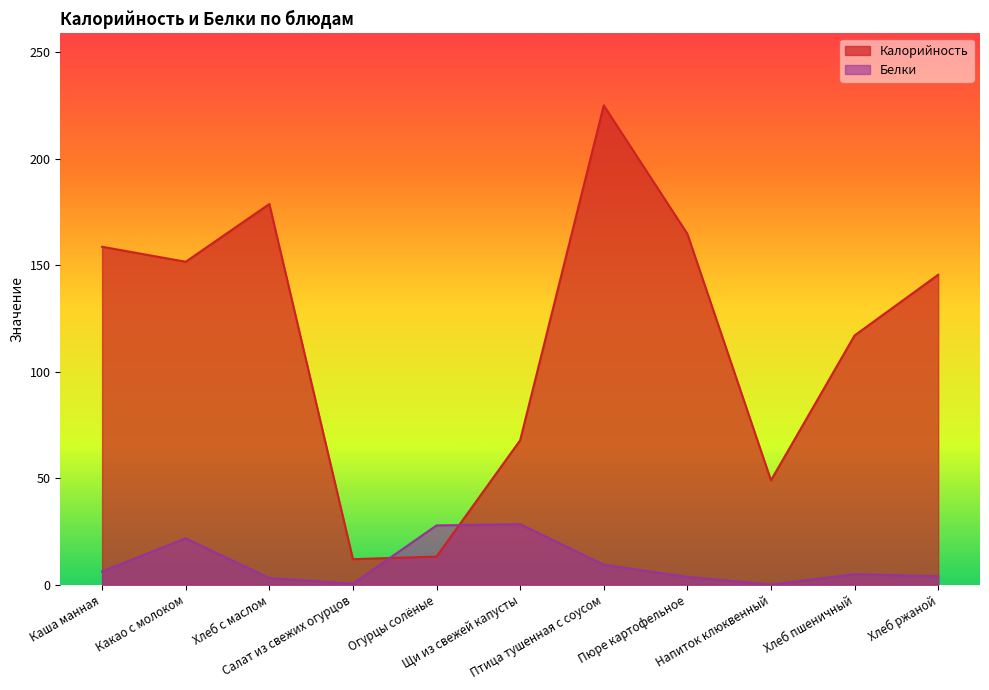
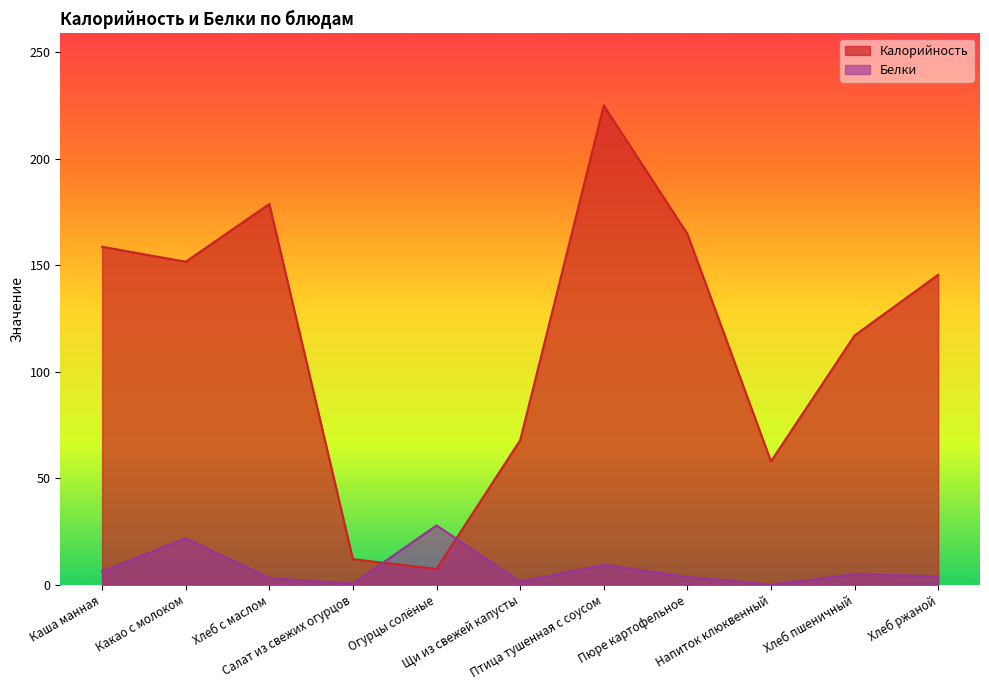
  {
    "Калорийность": {
      "Каша манная": 159,
      "Какао с молоком": 152,
      "Хлеб с маслом": 179,
      "Салат из свежих огурцов": 12,
-     "Огурцы солёные": 13,
+     "Огурцы солёные": 7,
      "Щи из свежей капусты": 68,
      "Птица тушенная с соусом": 225,
      "Пюре картофельное": 165,
-     "Напиток клюквенный": 49,
+     "Напиток клюквенный": 58,
      "Хлеб пшеничный": 117,
      "Хлеб ржаной": 146
    },
    "Белки": {
      "Каша манная": 6,
      "Какао с молоком": 22,
      "Хлеб с маслом": 3,
      "Салат из свежих огурцов": 0,
      "Огурцы солёные": 28,
-     "Щи из свежей капусты": 28,
+     "Щи из свежей капусты": 1,
      "Птица тушенная с соусом": 9,
      "Пюре картофельное": 4,
      "Напиток клюквенный": 0,
      "Хлеб пшеничный": 5,
      "Хлеб ржаной": 4
    }
  }
